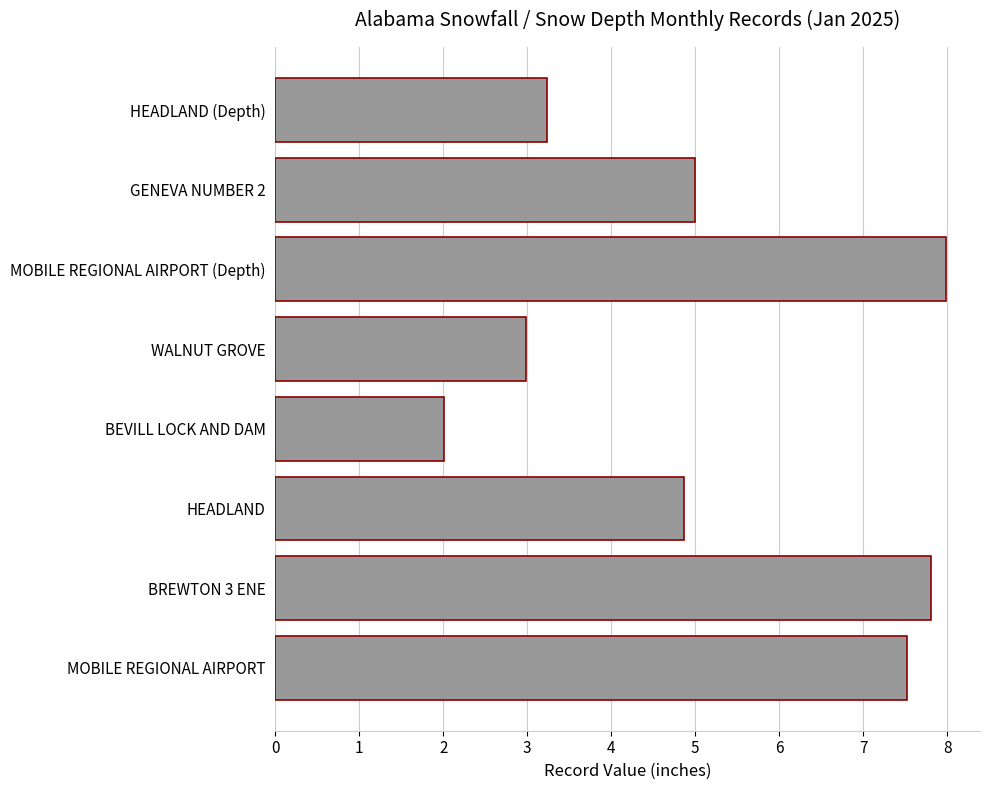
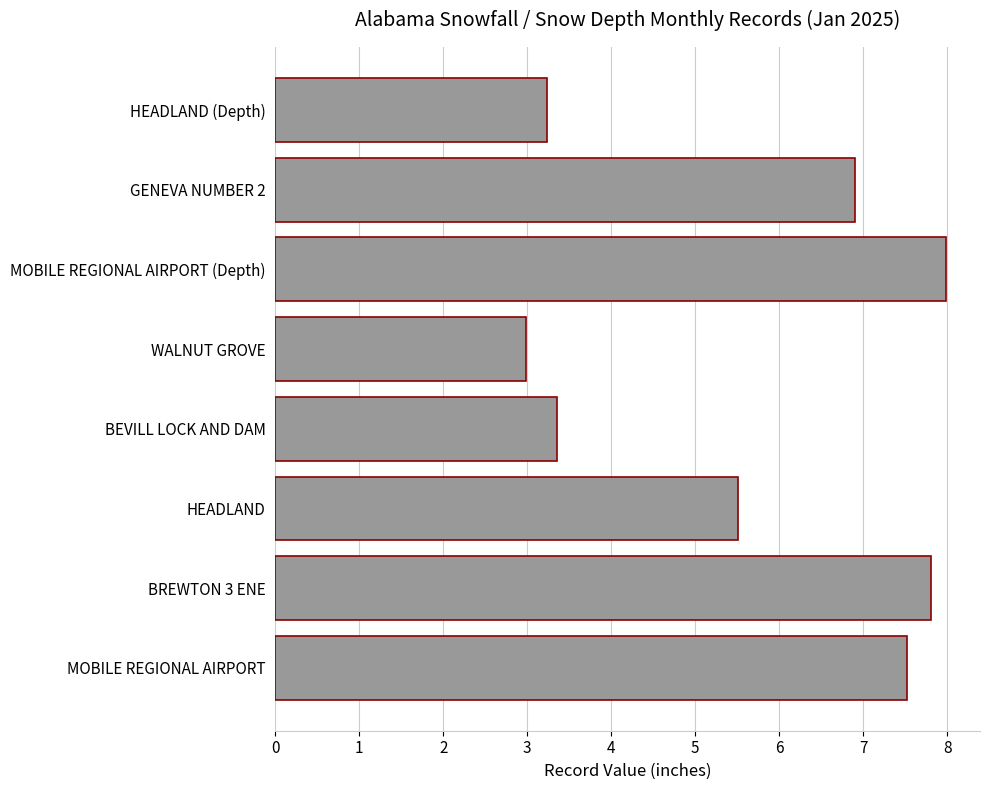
  {
    "HEADLAND (Depth)": 3.2,
-   "GENEVA NUMBER 2": 5.0,
+   "GENEVA NUMBER 2": 6.9,
    "MOBILE REGIONAL AIRPORT (Depth)": 8.0,
    "WALNUT GROVE": 3.0,
-   "BEVILL LOCK AND DAM": 2.0,
-   "HEADLAND": 4.9,
+   "BEVILL LOCK AND DAM": 3.4,
+   "HEADLAND": 5.5,
    "BREWTON 3 ENE": 7.8,
    "MOBILE REGIONAL AIRPORT": 7.5
  }
